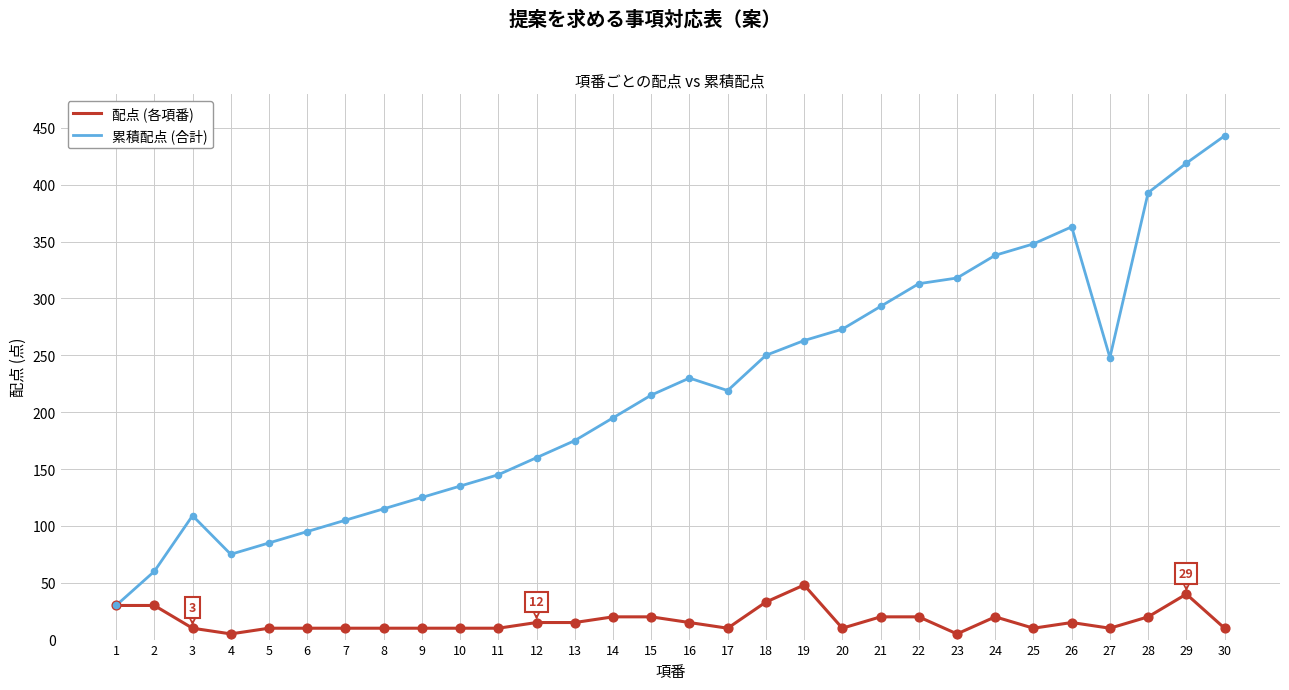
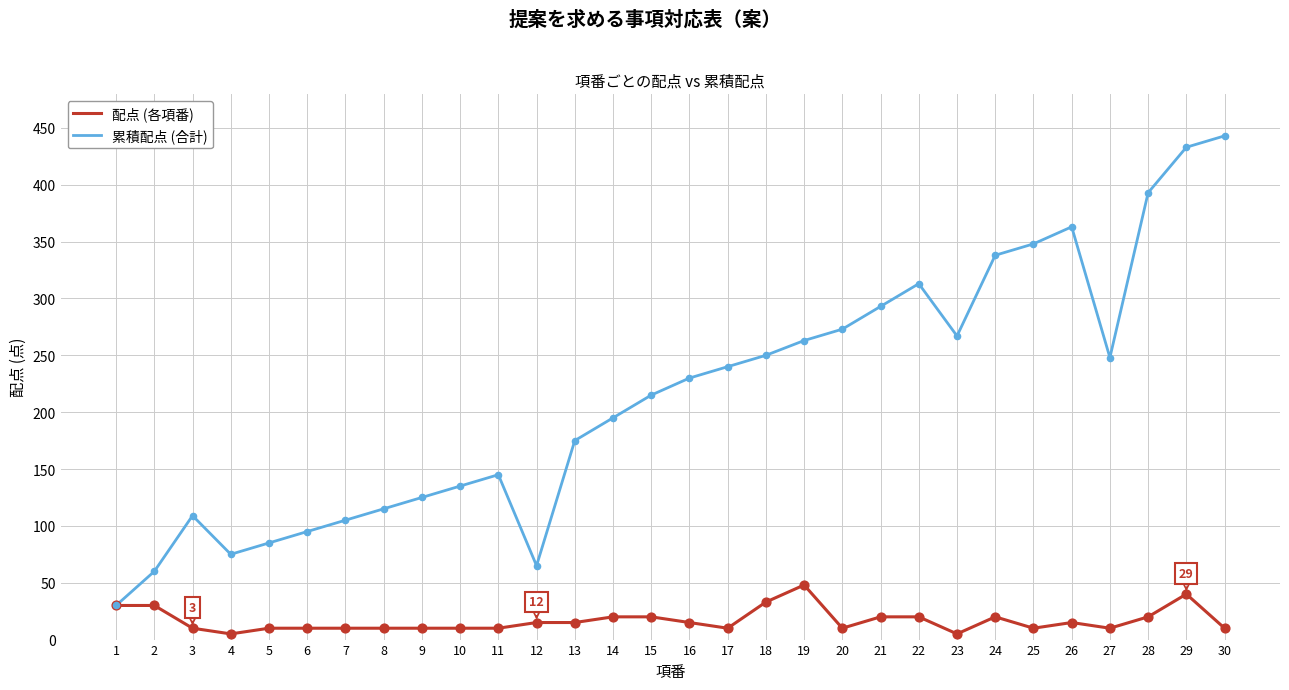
  {
    "配点 (各項番)": {
      "2": 30,
      "4": 5,
      "5": 10,
      "6": 10,
      "7": 10,
      "8": 10,
      "9": 10,
      "10": 10,
      "11": 10,
      "13": 15,
      "14": 20,
      "15": 20,
      "16": 15,
      "17": 10,
      "18": 33,
      "19": 48,
      "20": 10,
      "21": 20,
      "22": 20,
      "23": 5,
      "24": 20,
      "25": 10,
      "26": 15,
      "27": 10,
      "28": 20,
      "30": 10
    },
    "累積配点 (合計)": {
      "2": 60,
      "3": 109,
      "4": 75,
      "5": 85,
      "6": 95,
      "7": 105,
      "8": 115,
      "9": 125,
      "10": 135,
      "11": 145,
-     "12": 160,
+     "12": 65,
      "13": 175,
      "14": 195,
      "15": 215,
      "16": 230,
-     "17": 219,
+     "17": 240,
      "18": 250,
      "19": 263,
      "20": 273,
      "21": 293,
      "22": 313,
-     "23": 318,
+     "23": 267,
      "24": 338,
      "25": 348,
      "26": 363,
      "27": 248,
      "28": 393,
-     "29": 419,
+     "29": 433,
      "30": 443
    }
  }
